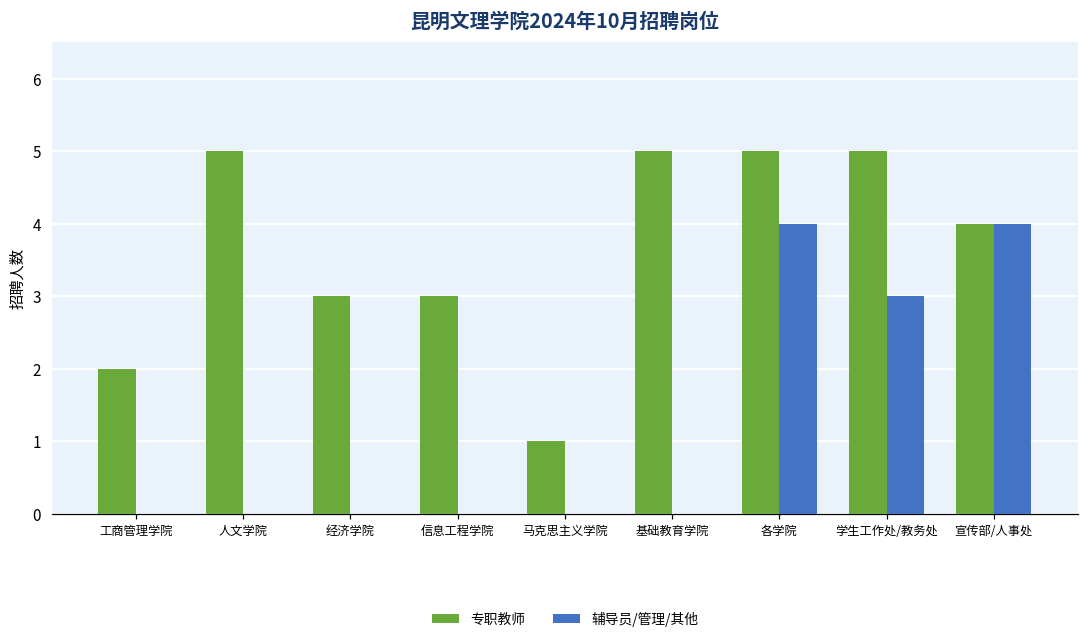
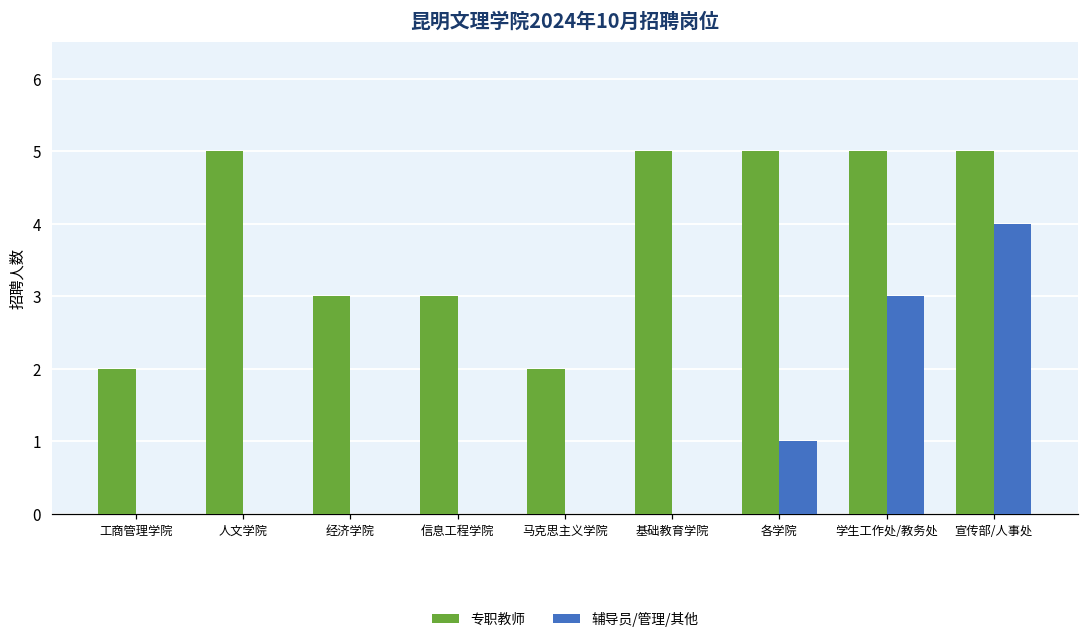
  {
    "专职教师": {
      "工商管理学院": 2,
      "人文学院": 5,
      "经济学院": 3,
      "信息工程学院": 3,
-     "马克思主义学院": 1,
+     "马克思主义学院": 2,
      "基础教育学院": 5,
      "各学院": 5,
      "学生工作处/教务处": 5,
-     "宣传部/人事处": 4
+     "宣传部/人事处": 5
    },
    "辅导员/管理/其他": {
      "工商管理学院": 0,
      "人文学院": 0,
      "经济学院": 0,
      "信息工程学院": 0,
      "马克思主义学院": 0,
      "基础教育学院": 0,
-     "各学院": 4,
+     "各学院": 1,
      "学生工作处/教务处": 3,
      "宣传部/人事处": 4
    }
  }
